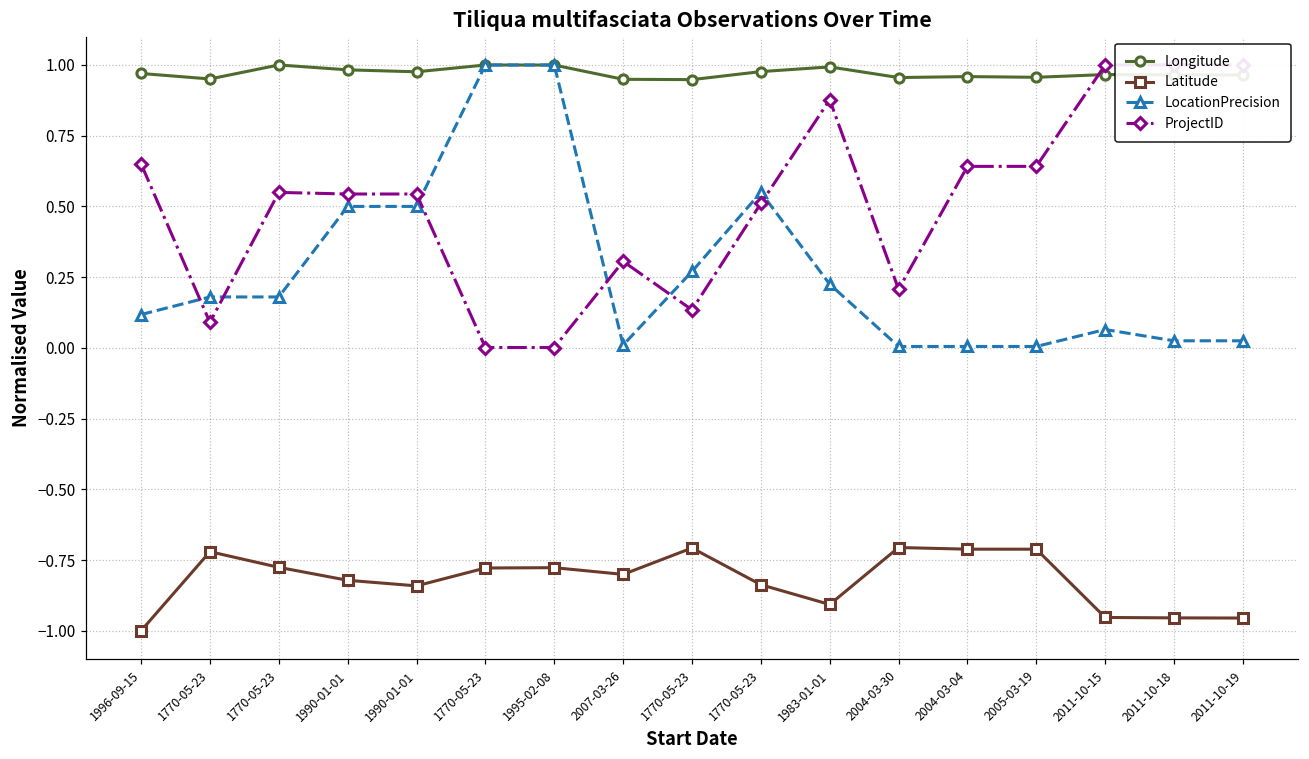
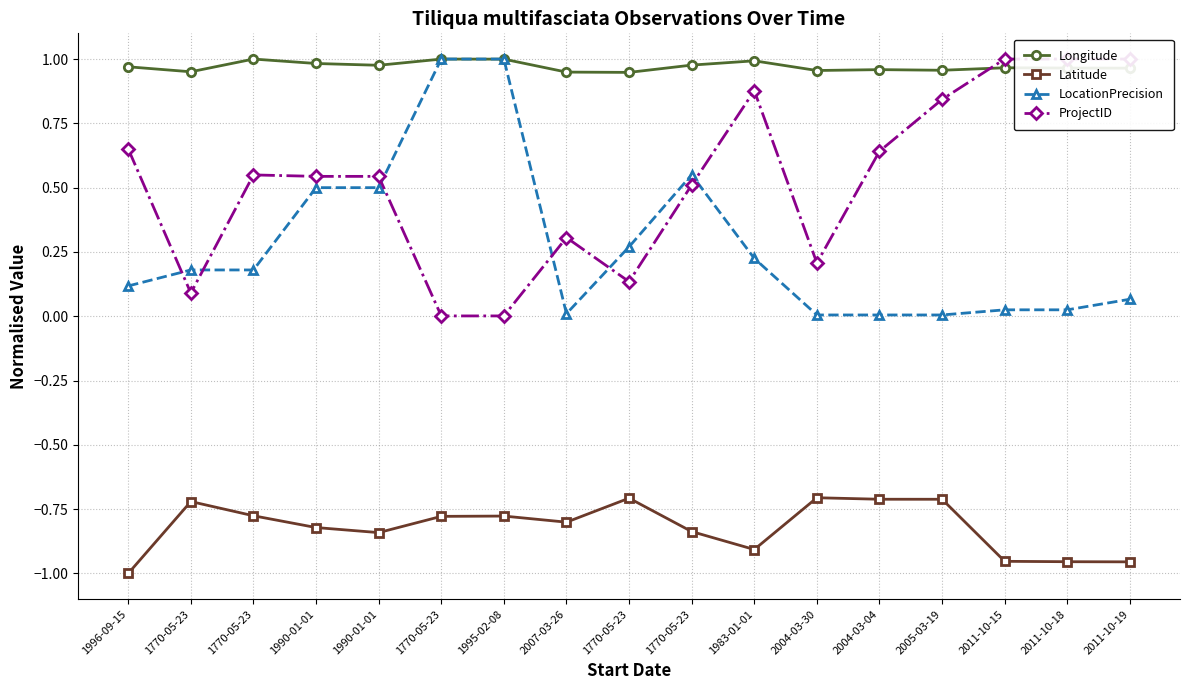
  {
    "LocationPrecision": {
      "1996-09-15": 0.12,
      "2007-03-26": 0.01,
      "1983-01-01": 0.23,
      "2004-03-30": 0.01,
      "2004-03-04": 0.01,
      "2005-03-19": 0.01,
-     "2011-10-15": 0.06,
+     "2011-10-15": 0.03,
      "2011-10-18": 0.03,
-     "2011-10-19": 0.03
+     "2011-10-19": 0.07
    },
    "ProjectID": {
      "1996-09-15": 0.65,
      "1995-02-08": 0.00,
      "2007-03-26": 0.31,
      "1983-01-01": 0.88,
      "2004-03-30": 0.21,
      "2004-03-04": 0.64,
-     "2005-03-19": 0.64,
+     "2005-03-19": 0.84,
      "2011-10-15": 1.00
    }
  }
